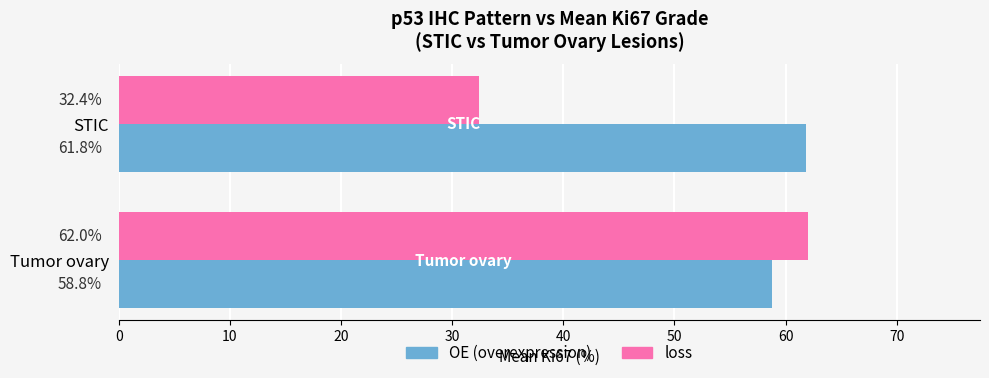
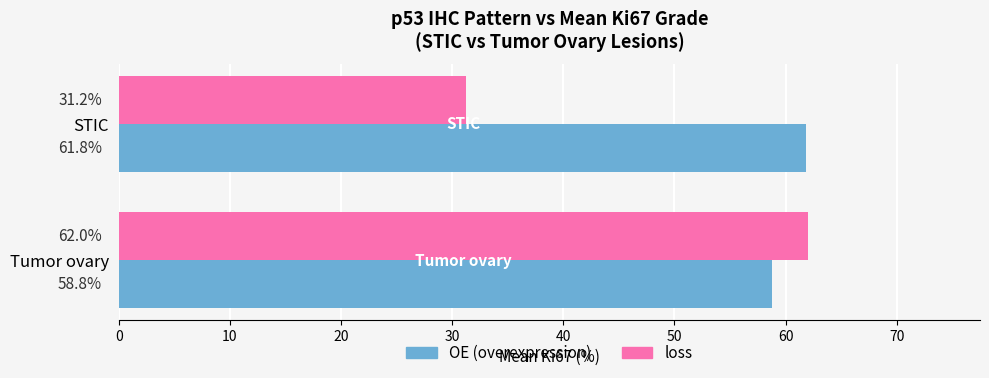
  {
    "OE (overexpression)": {
      "STIC": "61.8",
      "Tumor ovary": "58.8"
    },
    "loss": {
-     "STIC": "32.4%"
+     "STIC": "31.2%"
    }
  }
